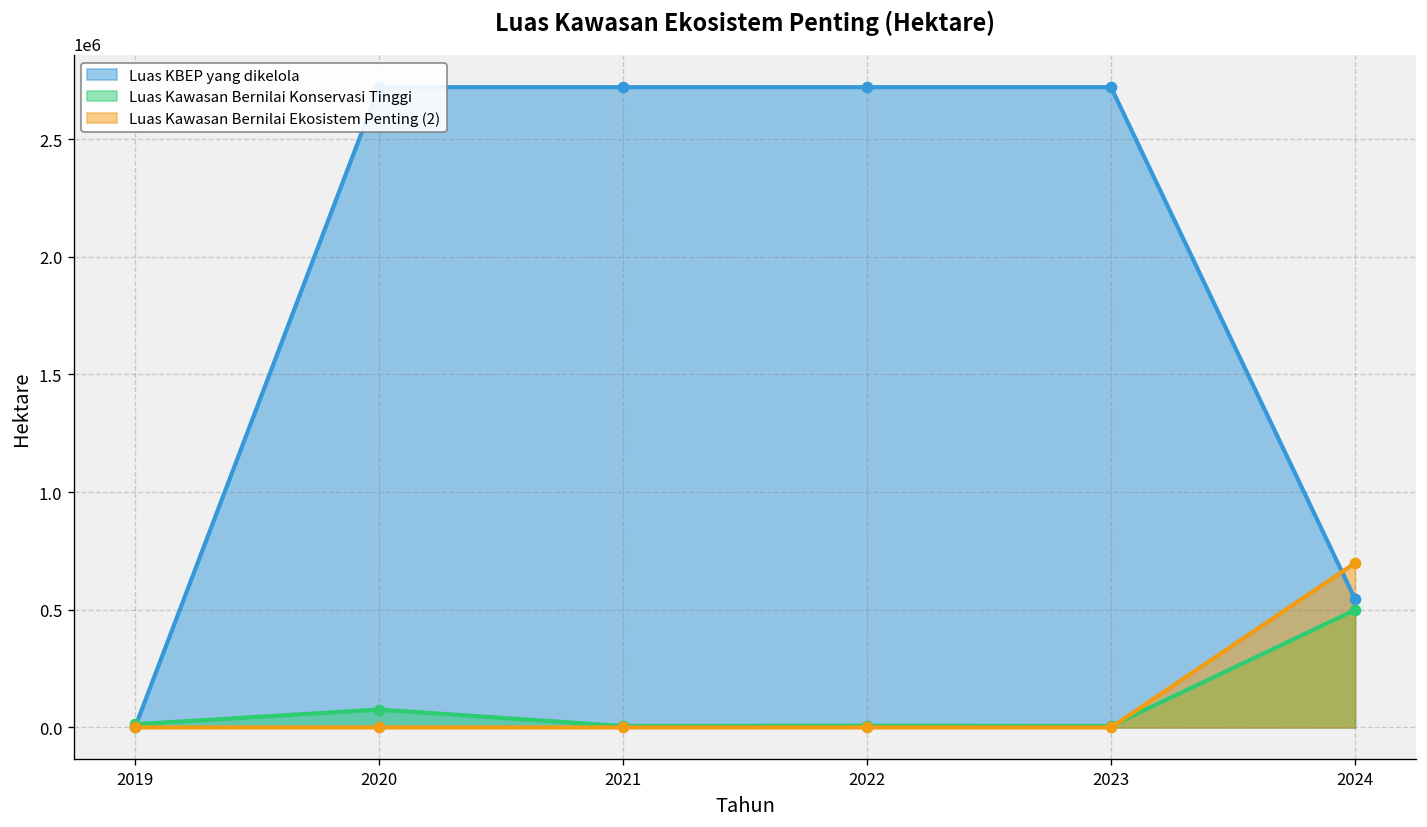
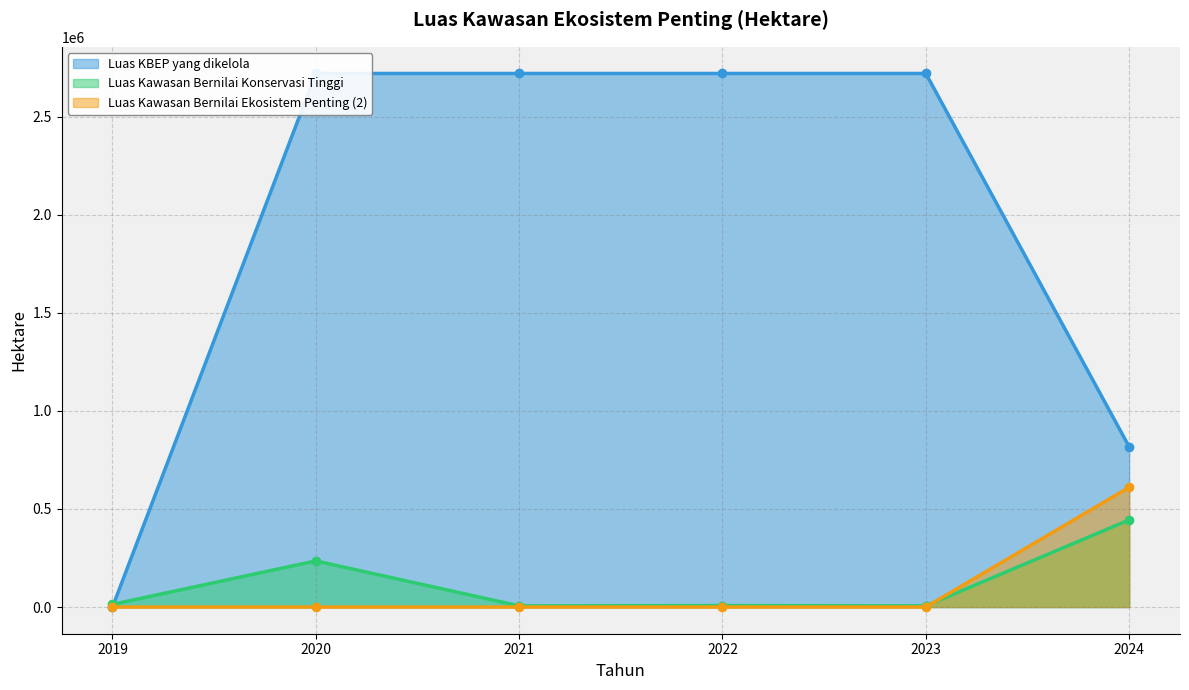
  {
    "Luas KBEP yang dikelola": {
      "2021": 2720000,
      "2022": 2720000,
      "2023": 2720000,
-     "2024": 550000
+     "2024": 820000
    },
    "Luas Kawasan Bernilai Konservasi Tinggi": {
      "2019": 10000,
-     "2020": 80000,
-     "2024": 500000
+     "2020": 240000,
+     "2024": 440000
    },
    "Luas Kawasan Bernilai Ekosistem Penting (2)": {
      "2020": 0,
-     "2024": 700000
+     "2024": 610000
    }
  }
